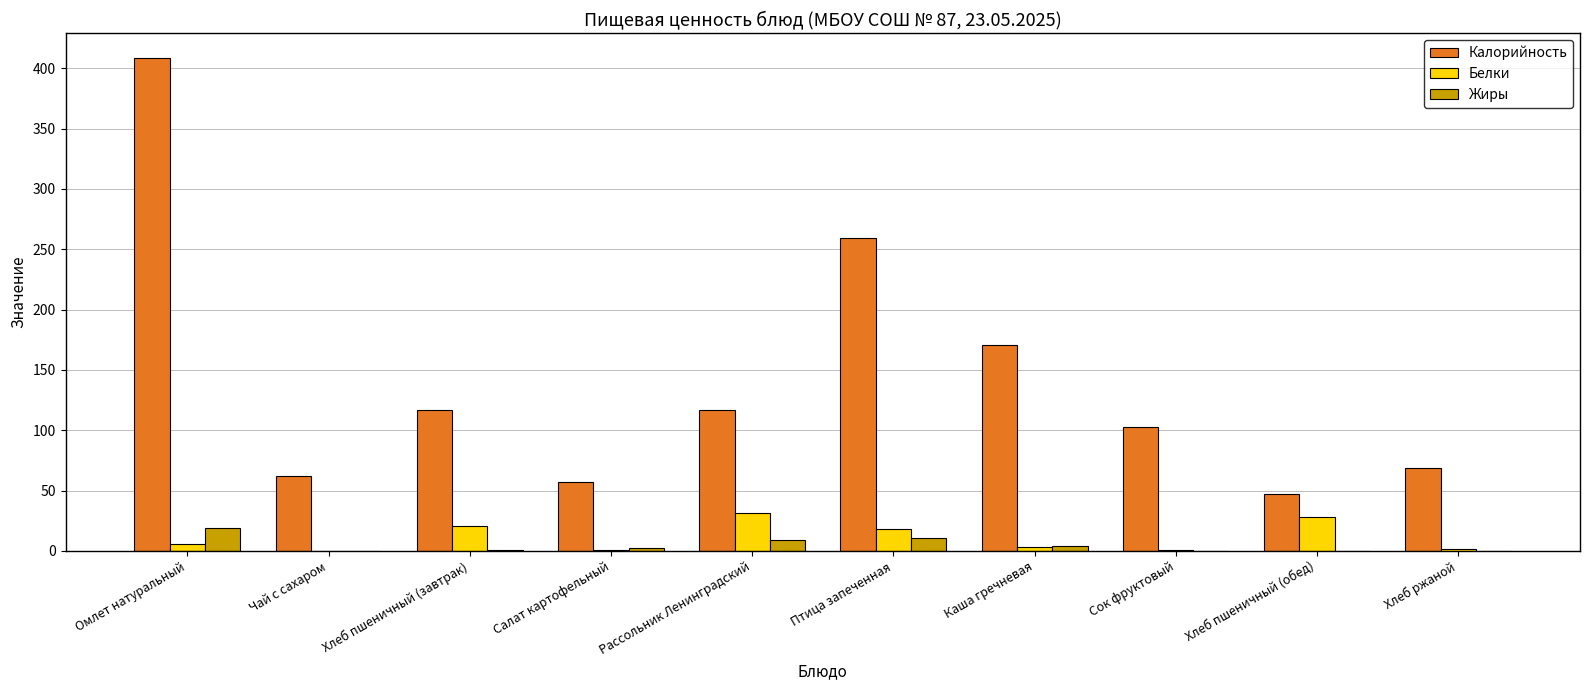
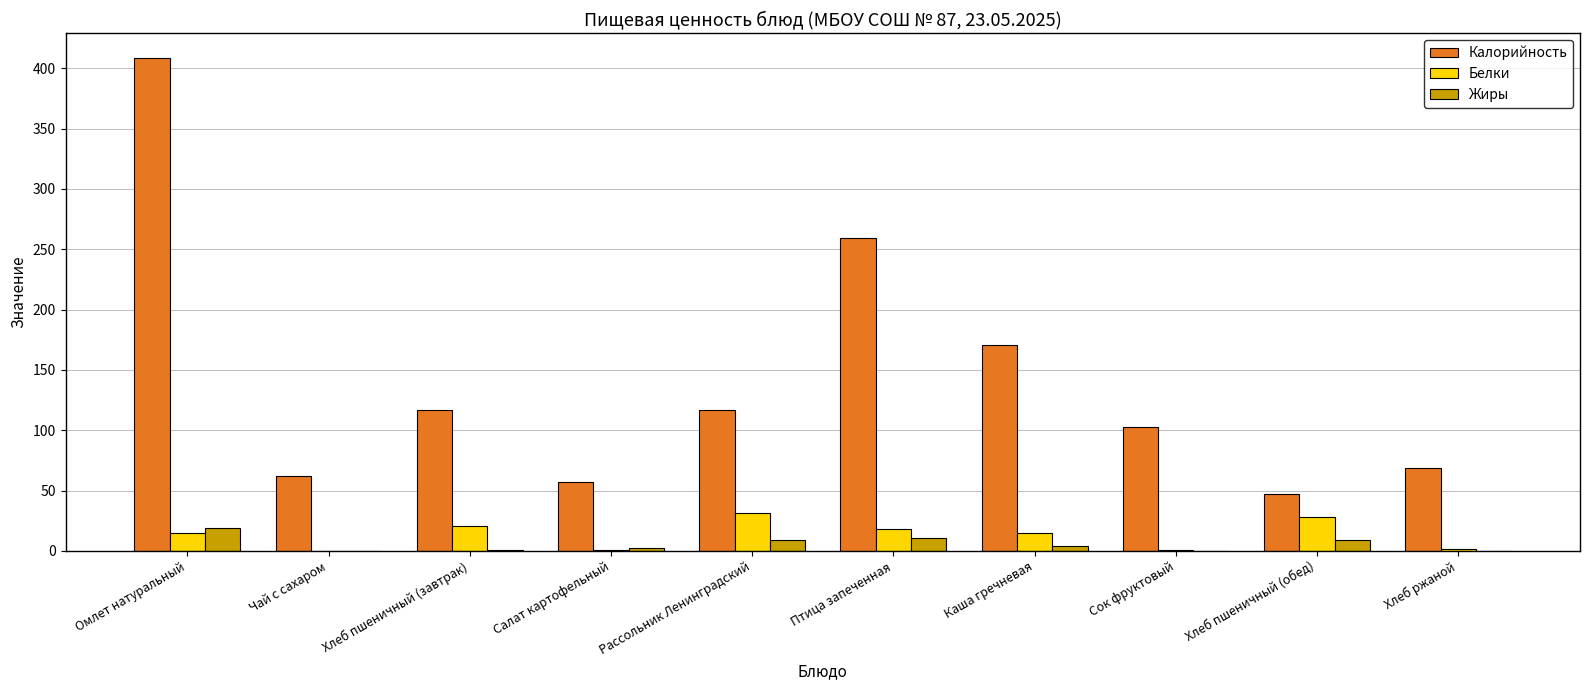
  {
    "Калорийность": {
      "Омлет натуральный": 409,
      "Чай с сахаром": 62,
      "Хлеб пшеничный (завтрак)": 117,
      "Салат картофельный": 57,
      "Рассольник Ленинградский": 117,
      "Птица запеченная": 259,
      "Каша гречневая": 171,
      "Сок фруктовый": 103,
      "Хлеб пшеничный (обед)": 47,
      "Хлеб ржаной": 69
    },
    "Белки": {
-     "Омлет натуральный": 6,
+     "Омлет натуральный": 15,
      "Хлеб пшеничный (завтрак)": 21,
      "Рассольник Ленинградский": 31,
      "Птица запеченная": 18,
-     "Каша гречневая": 3,
+     "Каша гречневая": 15,
      "Хлеб пшеничный (обед)": 28
    },
    "Жиры": {
      "Омлет натуральный": 19,
      "Салат картофельный": 3,
      "Рассольник Ленинградский": 9,
      "Птица запеченная": 11,
      "Каша гречневая": 4,
-     "Хлеб пшеничный (обед)": 0
+     "Хлеб пшеничный (обед)": 9
    }
  }
